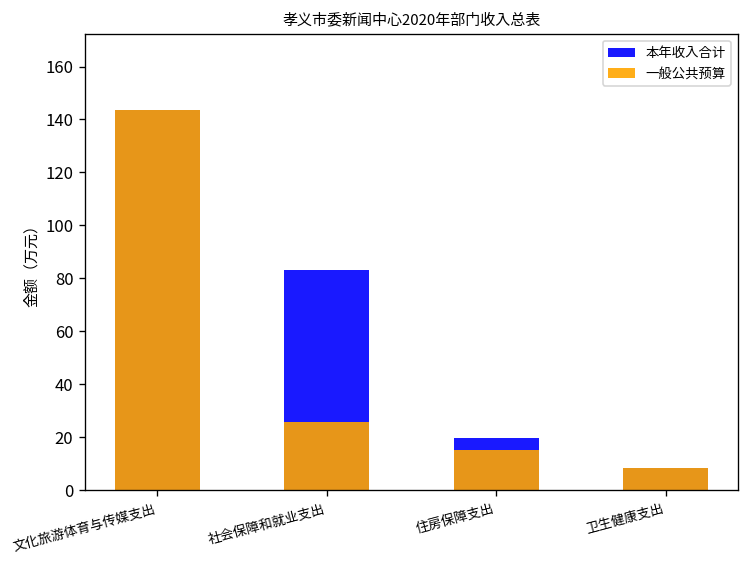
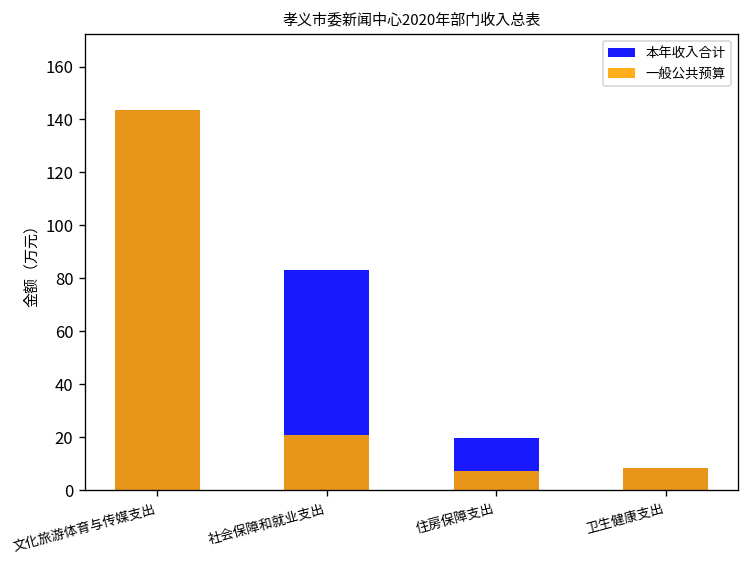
  {
    "本年收入合计": {
      "文化旅游体育与传媒支出": 144,
      "社会保障和就业支出": 83,
      "住房保障支出": 20,
      "卫生健康支出": 9
    },
    "一般公共预算": {
      "文化旅游体育与传媒支出": 144,
-     "社会保障和就业支出": 26,
-     "住房保障支出": 15,
+     "社会保障和就业支出": 21,
+     "住房保障支出": 7,
      "卫生健康支出": 9
    }
  }
